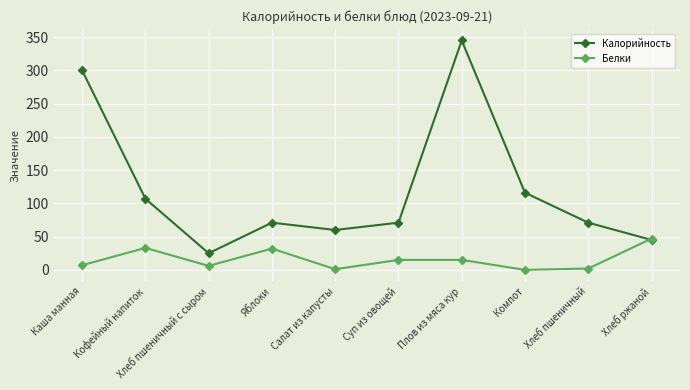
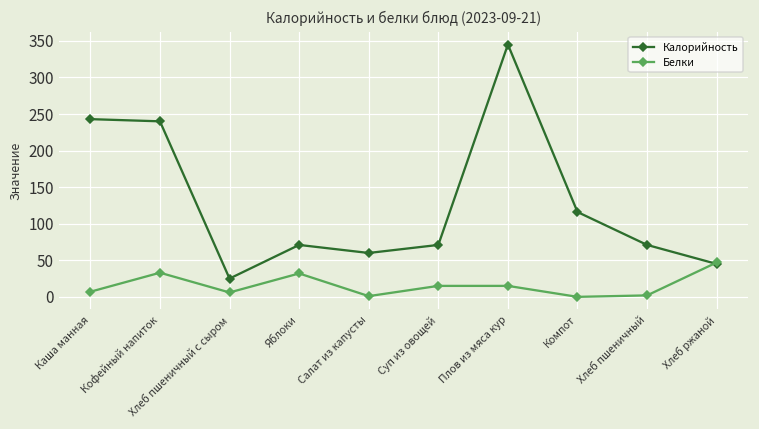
  {
    "Калорийность": {
-     "Каша манная": 300,
-     "Кофейный напиток": 110,
+     "Каша манная": 240,
+     "Кофейный напиток": 240,
      "Хлеб пшеничный с сыром": 30,
      "Яблоки": 70,
      "Салат из капусты": 60,
      "Суп из овощей": 70,
      "Плов из мяса кур": 350,
      "Компот": 120,
      "Хлеб пшеничный": 70
    },
    "Белки": {
      "Каша манная": 10,
      "Кофейный напиток": 30,
      "Хлеб пшеничный с сыром": 10,
      "Яблоки": 30,
      "Салат из капусты": 0,
      "Суп из овощей": 20,
      "Плов из мяса кур": 20,
      "Компот": 0,
      "Хлеб пшеничный": 0
    }
  }
